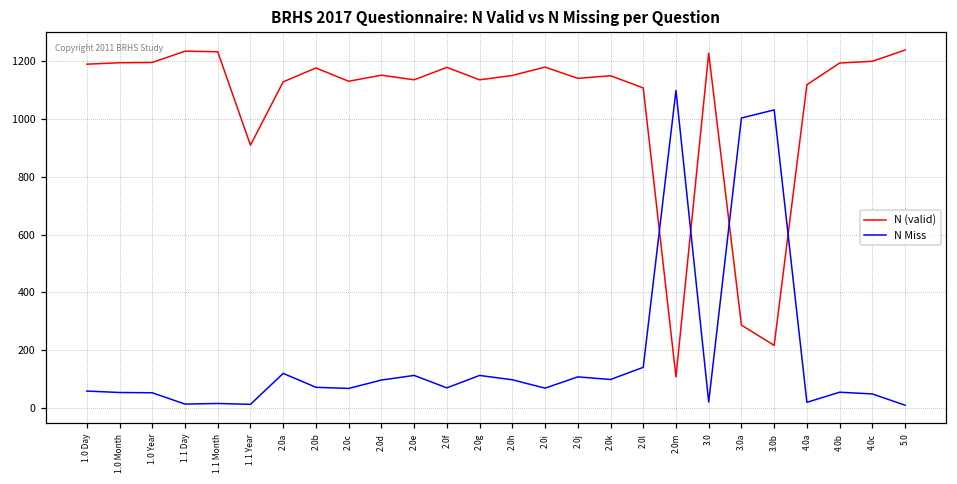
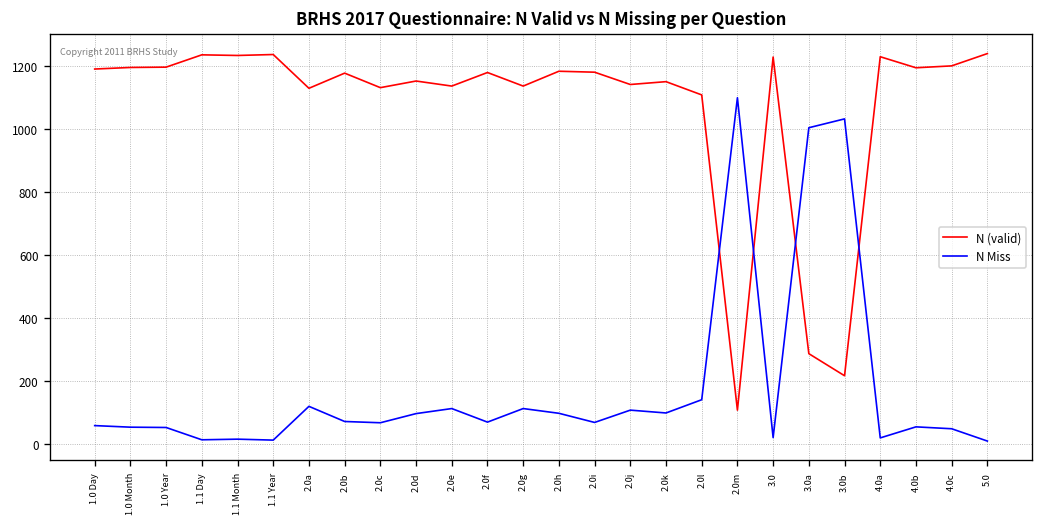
  {
    "N (valid)": {
      "1.0 Day": 1190,
      "1.1 Day": 1230,
      "1.1 Month": 1230,
-     "1.1 Year": 910,
+     "1.1 Year": 1240,
      "2.0a": 1130,
      "2.0b": 1180,
      "2.0c": 1130,
      "2.0d": 1150,
      "2.0e": 1140,
      "2.0f": 1180,
      "2.0g": 1140,
-     "2.0h": 1150,
+     "2.0h": 1180,
      "2.0i": 1180,
      "2.0j": 1140,
      "2.0k": 1150,
      "2.0l": 1110,
      "2.0m": 110,
      "3.0": 1230,
      "3.0a": 290,
      "3.0b": 220,
-     "4.0a": 1120,
+     "4.0a": 1230,
      "4.0b": 1190,
      "4.0c": 1200,
      "5.0": 1240
    },
    "N Miss": {
      "1.0 Day": 60,
      "1.0 Month": 50,
      "1.0 Year": 50,
      "1.1 Day": 10,
      "1.1 Month": 20,
      "1.1 Year": 10,
      "2.0a": 120,
      "2.0b": 70,
      "2.0c": 70,
      "2.0d": 100,
      "2.0e": 110,
      "2.0f": 70,
      "2.0g": 110,
      "2.0h": 100,
      "2.0i": 70,
      "2.0j": 110,
      "2.0k": 100,
      "2.0l": 140,
      "2.0m": 1100,
      "3.0": 20,
      "3.0a": 1000,
      "3.0b": 1030,
      "4.0a": 20,
      "4.0b": 60,
      "4.0c": 50,
      "5.0": 10
    }
  }
